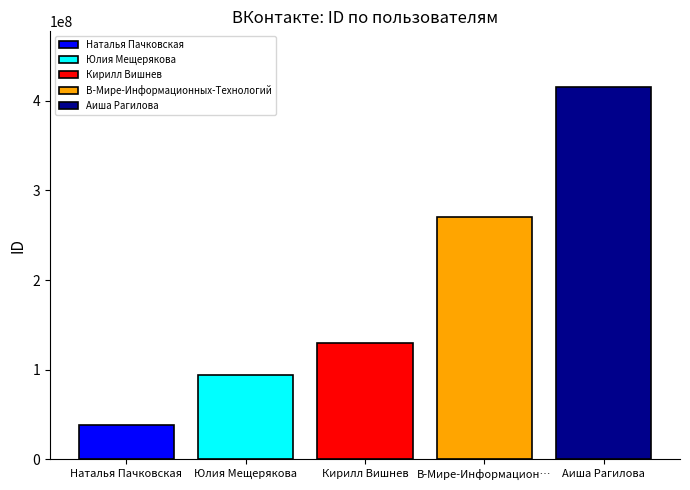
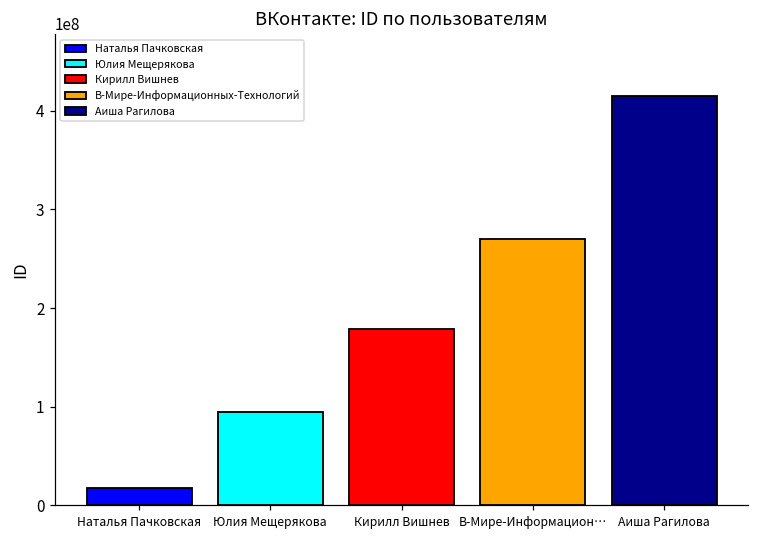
  {
-   "Наталья Пачковская": 40000000,
+   "Наталья Пачковская": 20000000,
    "Юлия Мещерякова": 90000000,
-   "Кирилл Вишнев": 130000000,
+   "Кирилл Вишнев": 180000000,
    "В-Мире-Информацион…": 270000000,
    "Аиша Рагилова": 420000000
  }
